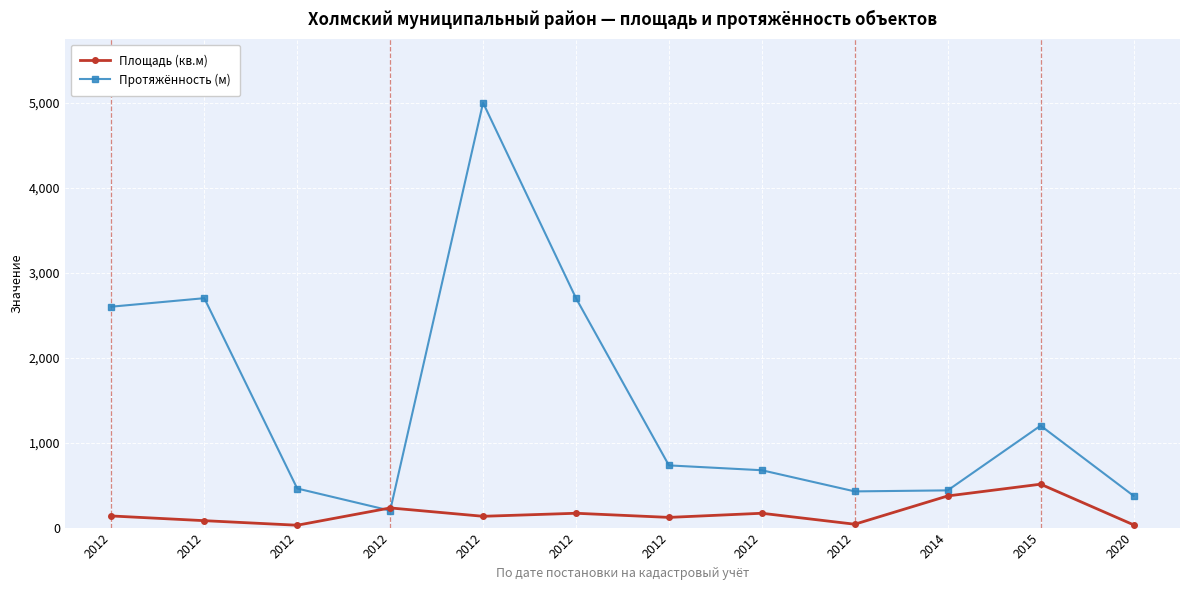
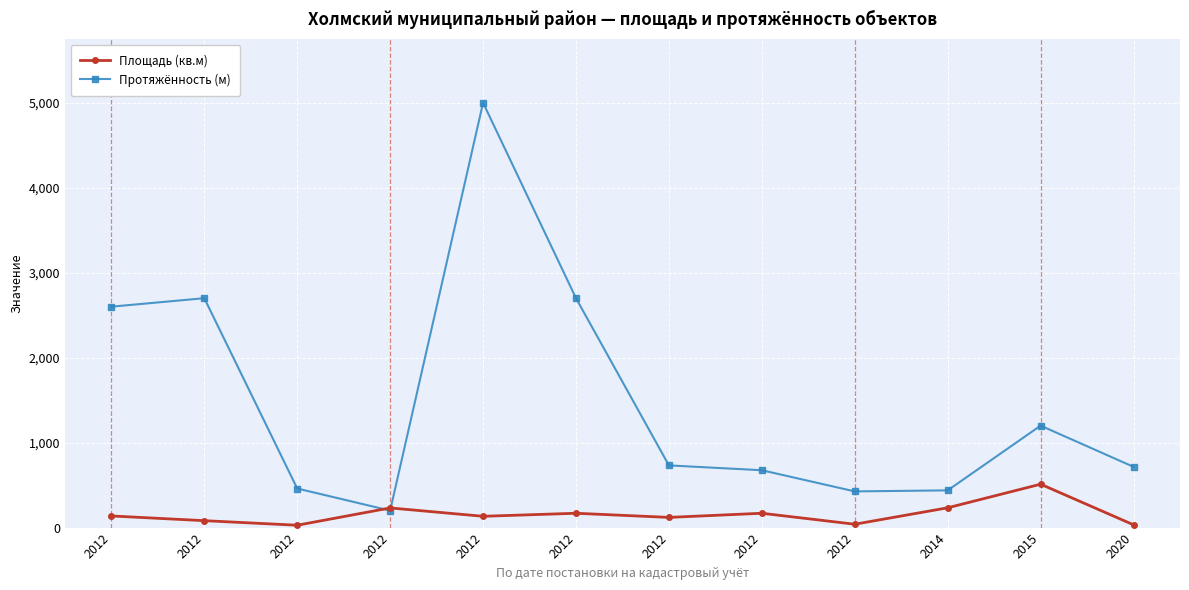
  {
    "Площадь (кв.м)": {
-     "2014": "400",
+     "2014": "200",
      "2015": "500",
      "2020": "0"
    },
    "Протяжённость (м)": {
      "2014": "400",
      "2015": "1,200",
-     "2020": "400"
+     "2020": "700"
    }
  }
